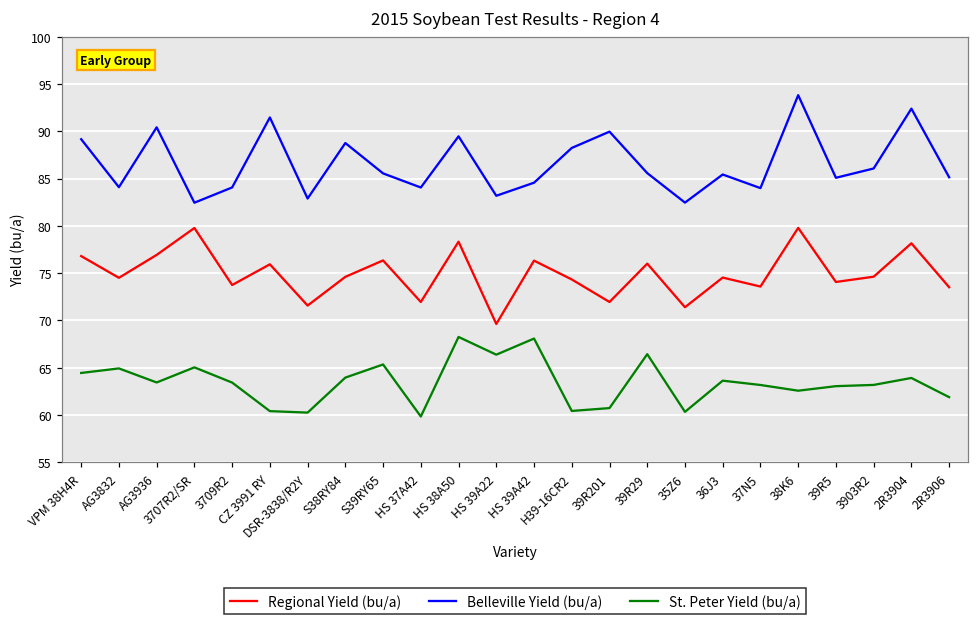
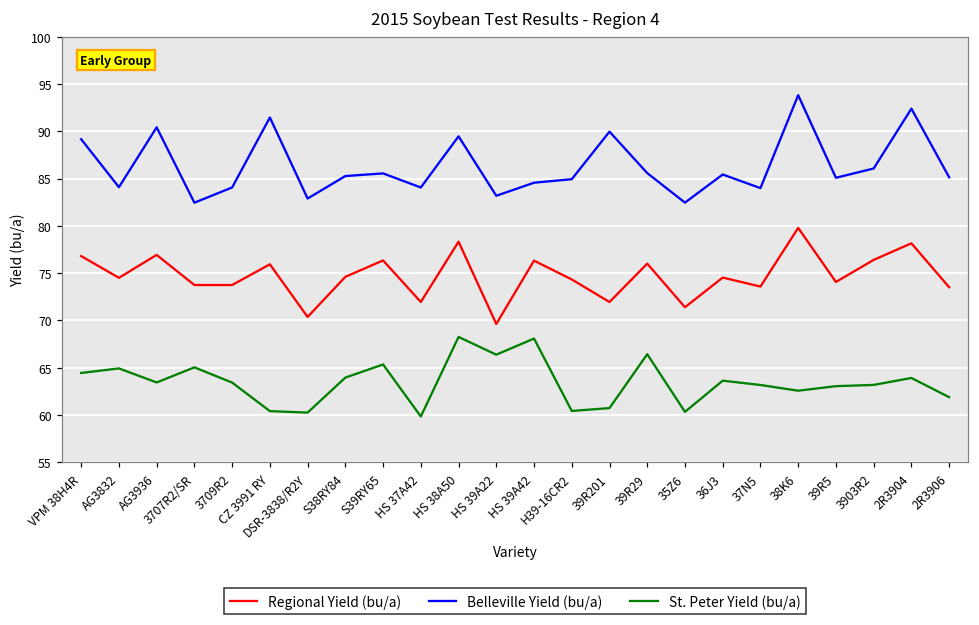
  {
    "Regional Yield (bu/a)": {
      "VPM 38H4R": 77,
      "AG3832": 75,
      "AG3936": 77,
-     "3707R2/SR": 80,
+     "3707R2/SR": 74,
      "3709R2": 74,
      "CZ 3991 RY": 76,
-     "DSR-3838/R2Y": 72,
+     "DSR-3838/R2Y": 70,
      "S38RY84": 75,
      "S39RY65": 76,
      "HS 37A42": 72,
      "HS 38A50": 78,
      "HS 39A22": 70,
      "HS 39A42": 76,
      "H39-16CR2": 74,
      "39R201": 72,
      "39R29": 76,
      "35Z6": 71,
      "36J3": 75,
      "37N5": 74,
      "38K6": 80,
      "39R5": 74,
-     "3903R2": 75,
+     "3903R2": 76,
      "2R3904": 78,
      "2R3906": 74
    },
    "Belleville Yield (bu/a)": {
      "VPM 38H4R": 89,
      "AG3832": 84,
      "AG3936": 90,
      "3707R2/SR": 82,
      "3709R2": 84,
      "CZ 3991 RY": 91,
      "DSR-3838/R2Y": 83,
-     "S38RY84": 89,
+     "S38RY84": 85,
      "S39RY65": 86,
      "HS 37A42": 84,
      "HS 38A50": 89,
      "HS 39A22": 83,
      "HS 39A42": 85,
-     "H39-16CR2": 88,
+     "H39-16CR2": 85,
      "39R201": 90,
      "39R29": 86,
      "35Z6": 82,
      "36J3": 85,
      "37N5": 84,
      "38K6": 94,
      "39R5": 85,
      "3903R2": 86,
      "2R3904": 92,
      "2R3906": 85
    },
    "St. Peter Yield (bu/a)": {
      "VPM 38H4R": 64,
      "AG3832": 65,
      "AG3936": 63,
      "3707R2/SR": 65,
      "3709R2": 63,
      "CZ 3991 RY": 60,
      "DSR-3838/R2Y": 60,
      "S38RY84": 64,
      "S39RY65": 65,
      "HS 37A42": 60,
      "HS 38A50": 68,
      "HS 39A22": 66,
      "HS 39A42": 68,
      "H39-16CR2": 60,
      "39R201": 61,
      "39R29": 66,
      "35Z6": 60,
      "36J3": 64,
      "37N5": 63,
      "38K6": 63,
      "39R5": 63,
      "3903R2": 63,
      "2R3904": 64,
      "2R3906": 62
    }
  }
